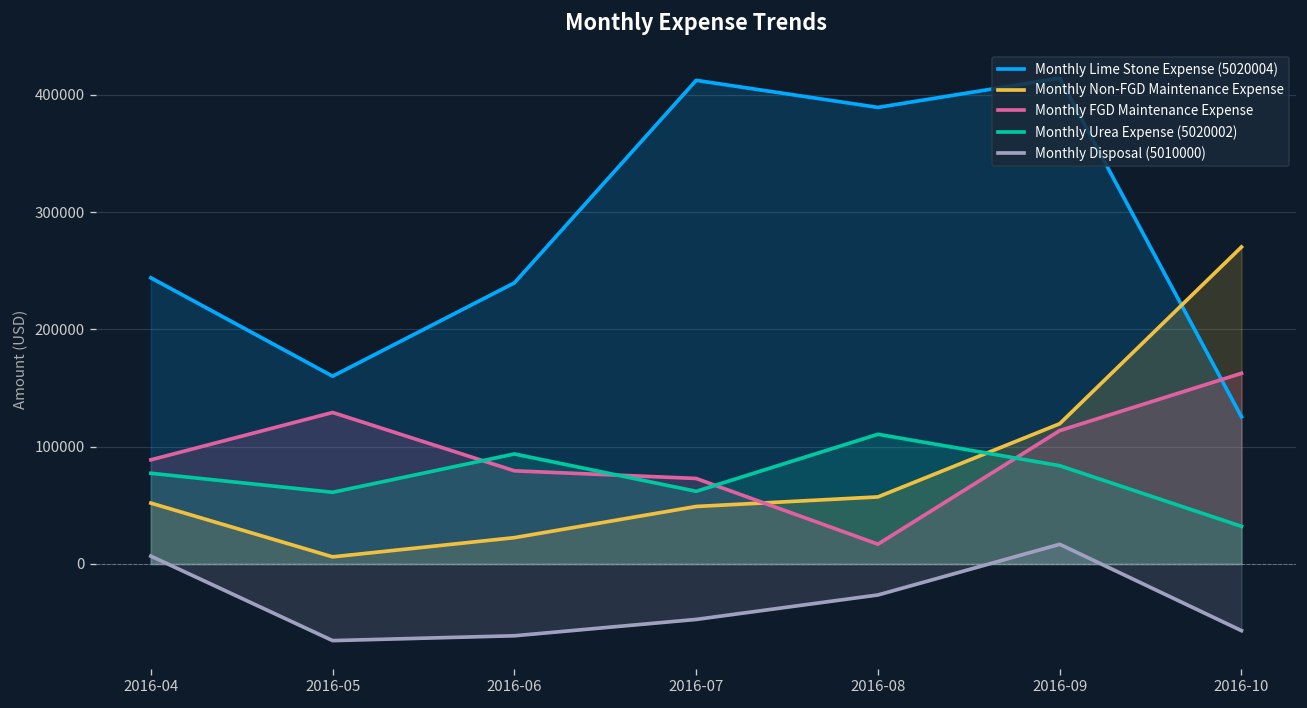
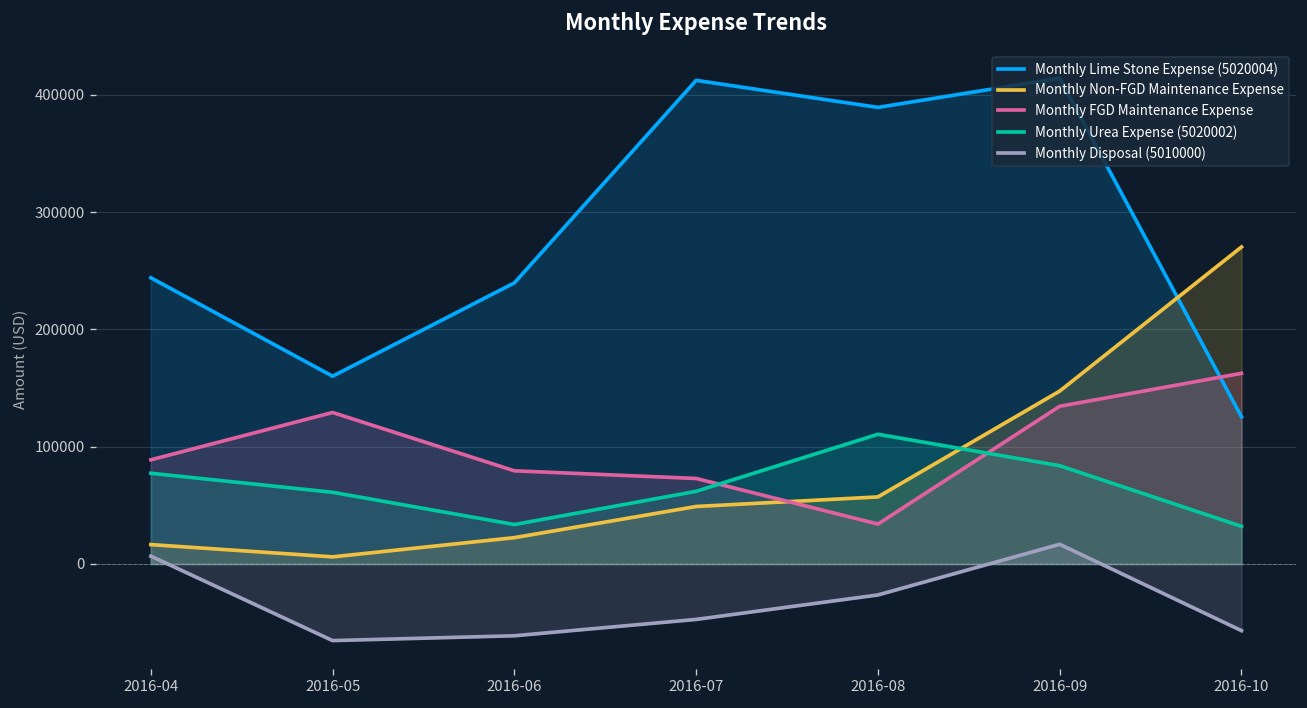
  {
    "Monthly Lime Stone Expense (5020004)": {
      "2016-04": 240000,
      "2016-05": 160000,
      "2016-06": 240000,
      "2016-07": 410000,
      "2016-08": 390000,
      "2016-10": 130000
    },
    "Monthly Non-FGD Maintenance Expense": {
-     "2016-04": 50000,
+     "2016-04": 20000,
      "2016-05": 10000,
      "2016-06": 20000,
      "2016-07": 50000,
      "2016-08": 60000,
-     "2016-09": 120000,
+     "2016-09": 150000,
      "2016-10": 270000
    },
    "Monthly FGD Maintenance Expense": {
      "2016-04": 90000,
      "2016-05": 130000,
      "2016-06": 80000,
      "2016-07": 70000,
-     "2016-08": 20000,
-     "2016-09": 110000,
+     "2016-08": 30000,
+     "2016-09": 130000,
      "2016-10": 160000
    },
    "Monthly Urea Expense (5020002)": {
      "2016-04": 80000,
      "2016-05": 60000,
-     "2016-06": 90000,
+     "2016-06": 30000,
      "2016-07": 60000,
      "2016-08": 110000,
      "2016-09": 80000,
      "2016-10": 30000
    }
  }
